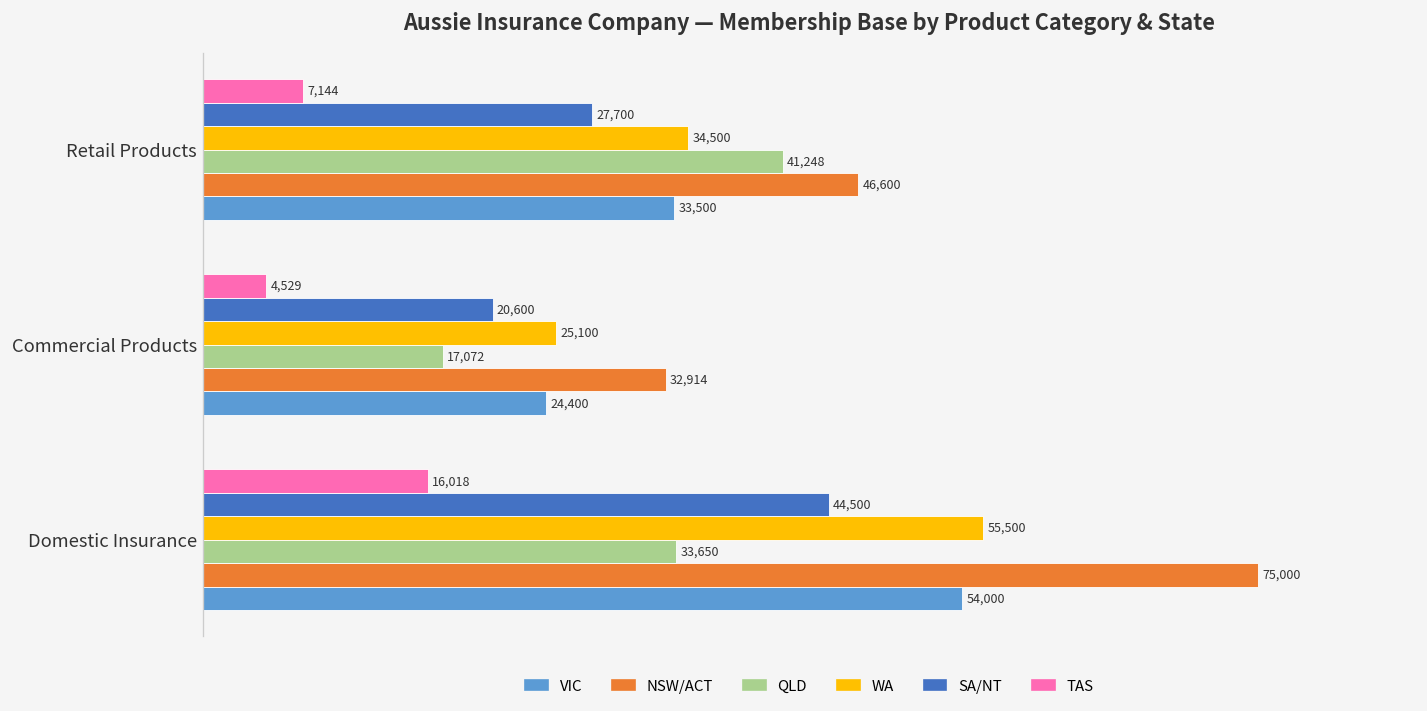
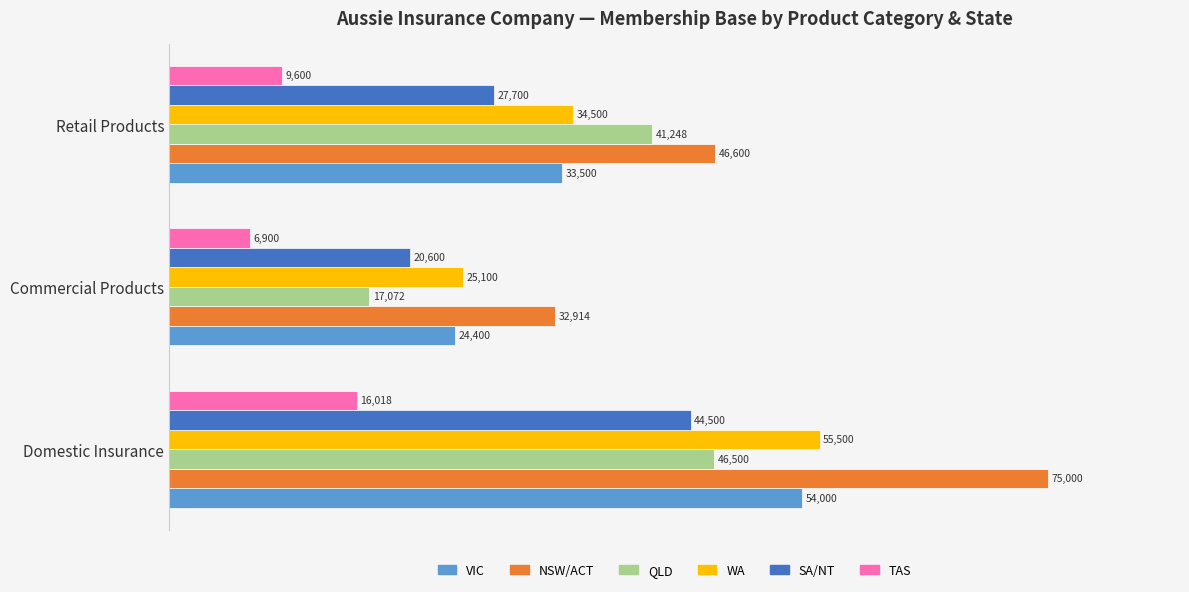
  {
    "NSW/ACT": {
      "Retail Products": "46,600",
      "Commercial Products": "32,914",
      "Domestic Insurance": "75,000"
    },
    "QLD": {
      "Retail Products": "41,248",
      "Commercial Products": "17,072",
-     "Domestic Insurance": "33,650"
+     "Domestic Insurance": "46,500"
    },
    "WA": {
      "Retail Products": "34,500",
      "Commercial Products": "25,100",
      "Domestic Insurance": "55,500"
    },
    "TAS": {
-     "Retail Products": "7,144",
-     "Commercial Products": "4,529",
+     "Retail Products": "9,600",
+     "Commercial Products": "6,900",
      "Domestic Insurance": "16,018"
    }
  }
